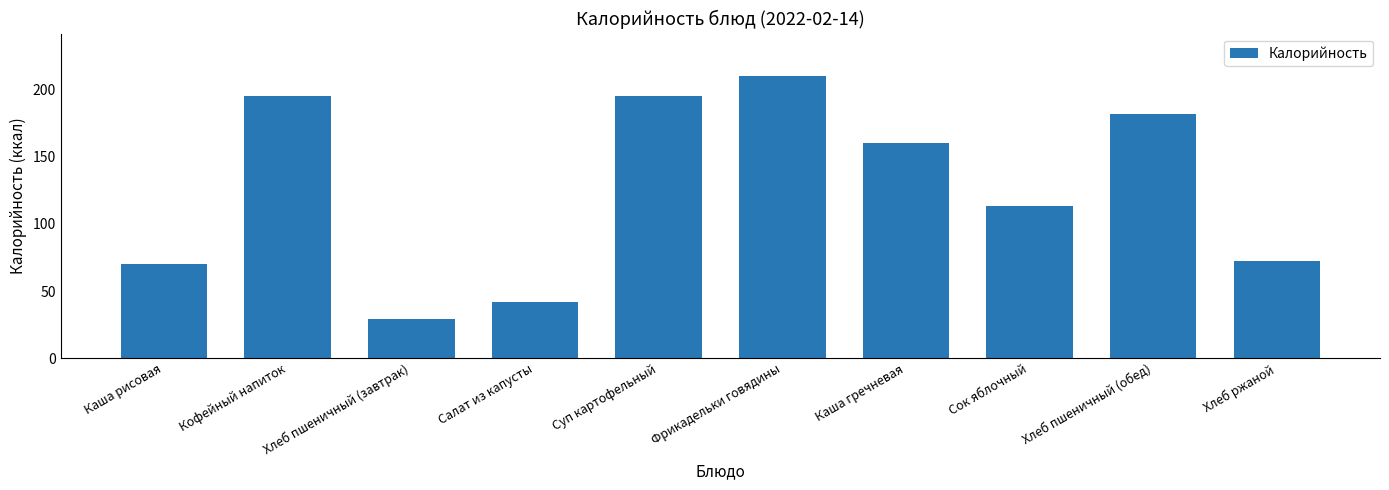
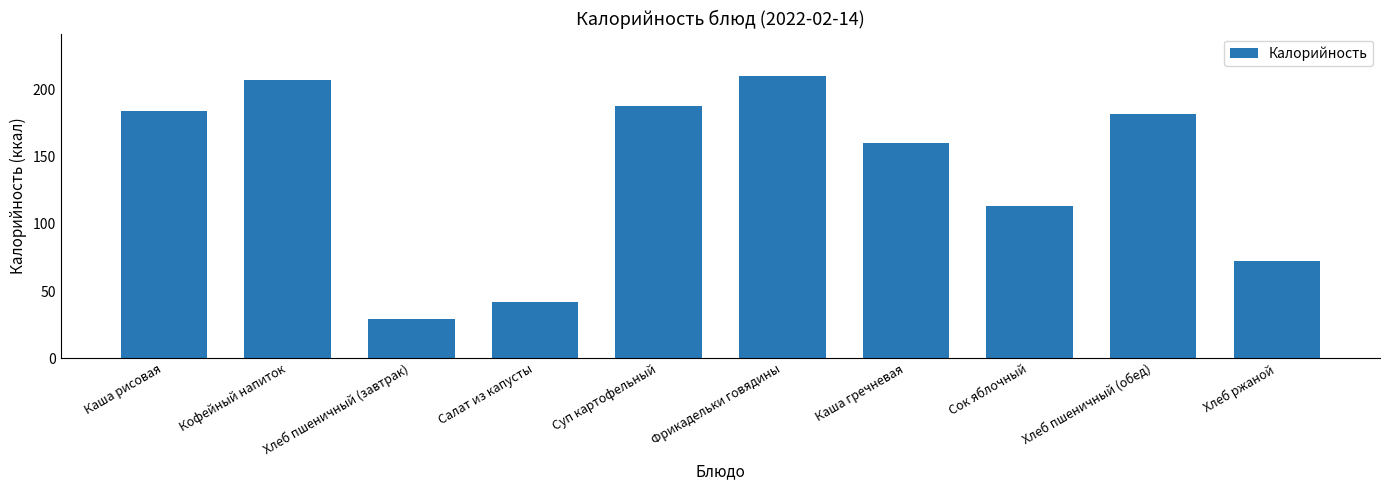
  {
-   "Каша рисовая": 70,
-   "Кофейный напиток": 195,
+   "Каша рисовая": 184,
+   "Кофейный напиток": 207,
    "Хлеб пшеничный (завтрак)": 29,
    "Салат из капусты": 42,
-   "Суп картофельный": 195,
+   "Суп картофельный": 188,
    "Фрикадельки говядины": 210,
    "Каша гречневая": 160,
    "Сок яблочный": 113,
    "Хлеб пшеничный (обед)": 182,
    "Хлеб ржаной": 72
  }
